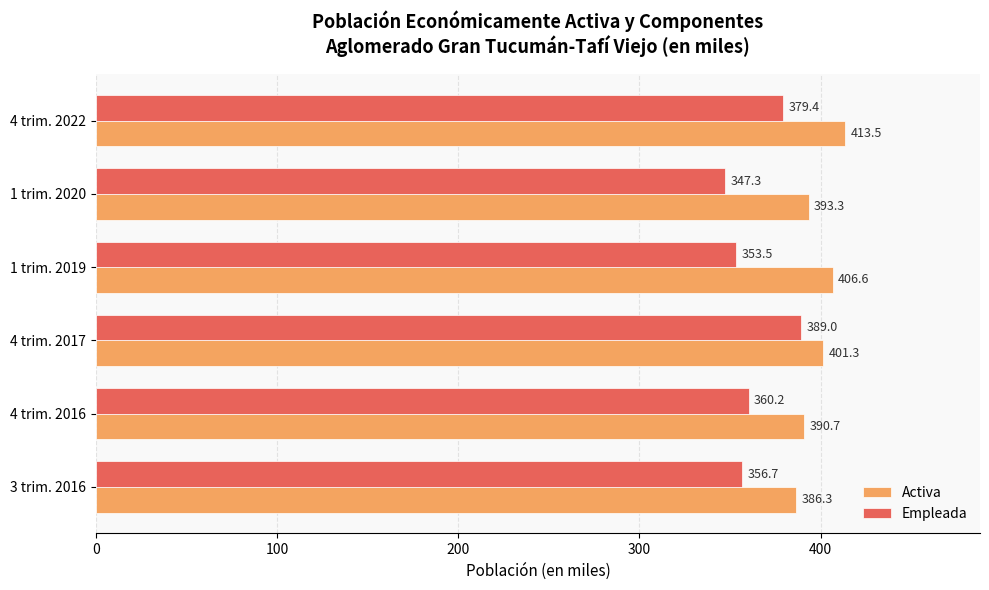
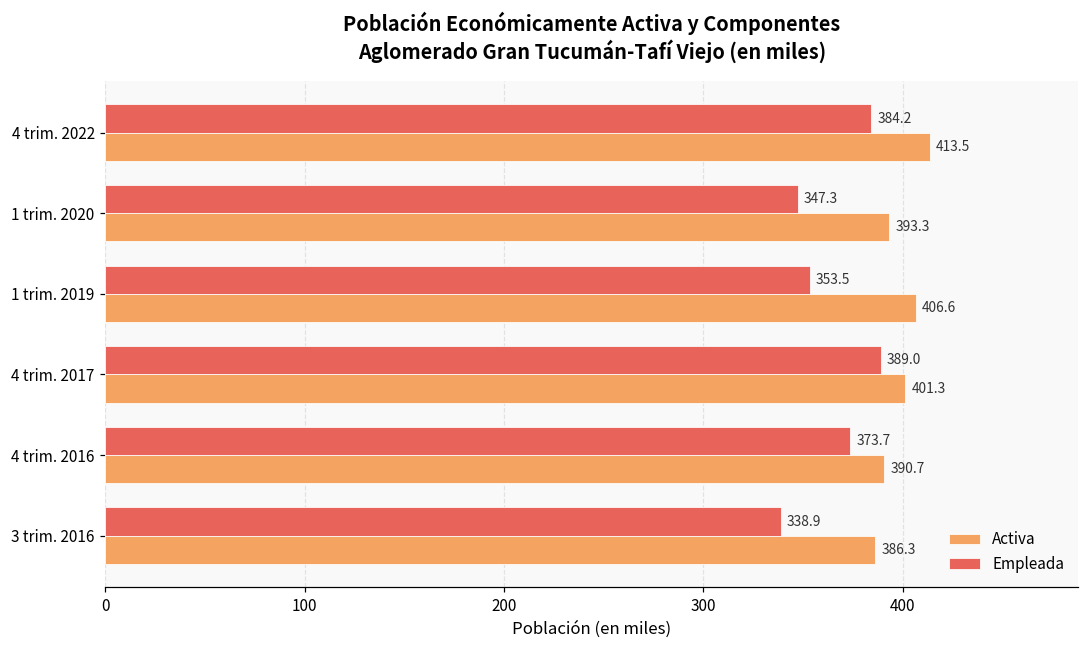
  {
    "Activa": {
      "4 trim. 2022": 413.5,
      "1 trim. 2020": 393.3,
      "1 trim. 2019": 406.6,
      "4 trim. 2017": 401.3,
      "4 trim. 2016": 390.7,
      "3 trim. 2016": 386.3
    },
    "Empleada": {
-     "4 trim. 2022": 379.4,
+     "4 trim. 2022": 384.2,
      "1 trim. 2020": 347.3,
      "1 trim. 2019": 353.5,
      "4 trim. 2017": 389.0,
-     "4 trim. 2016": 360.2,
-     "3 trim. 2016": 356.7
+     "4 trim. 2016": 373.7,
+     "3 trim. 2016": 338.9
    }
  }
